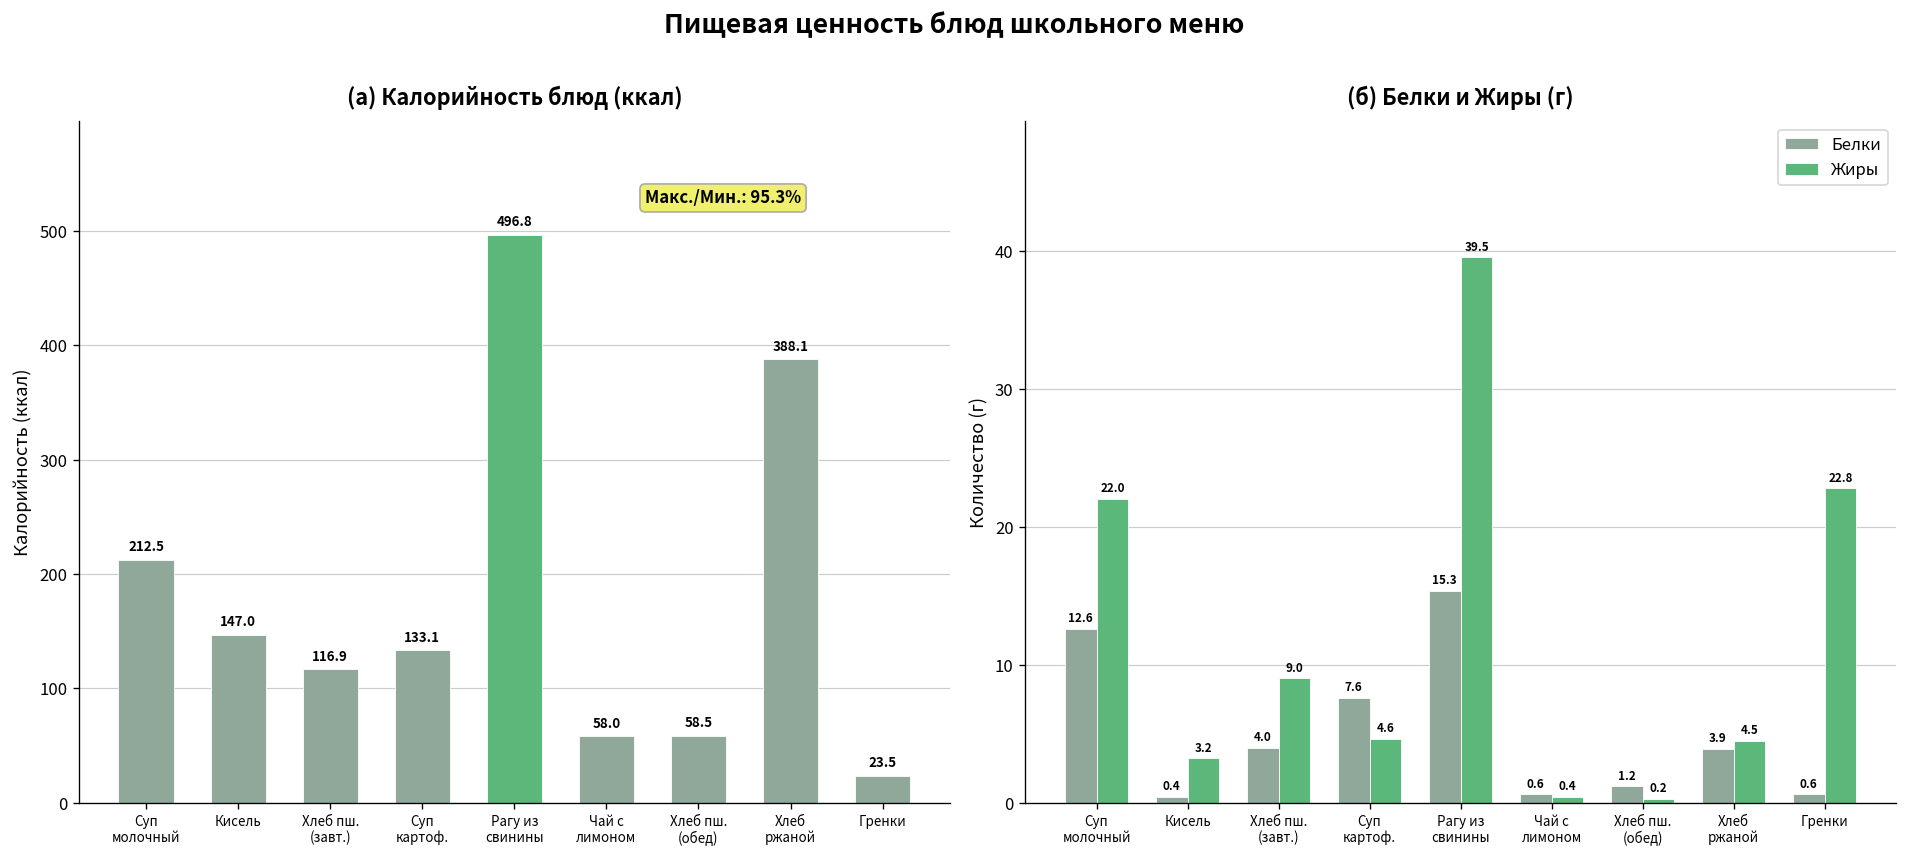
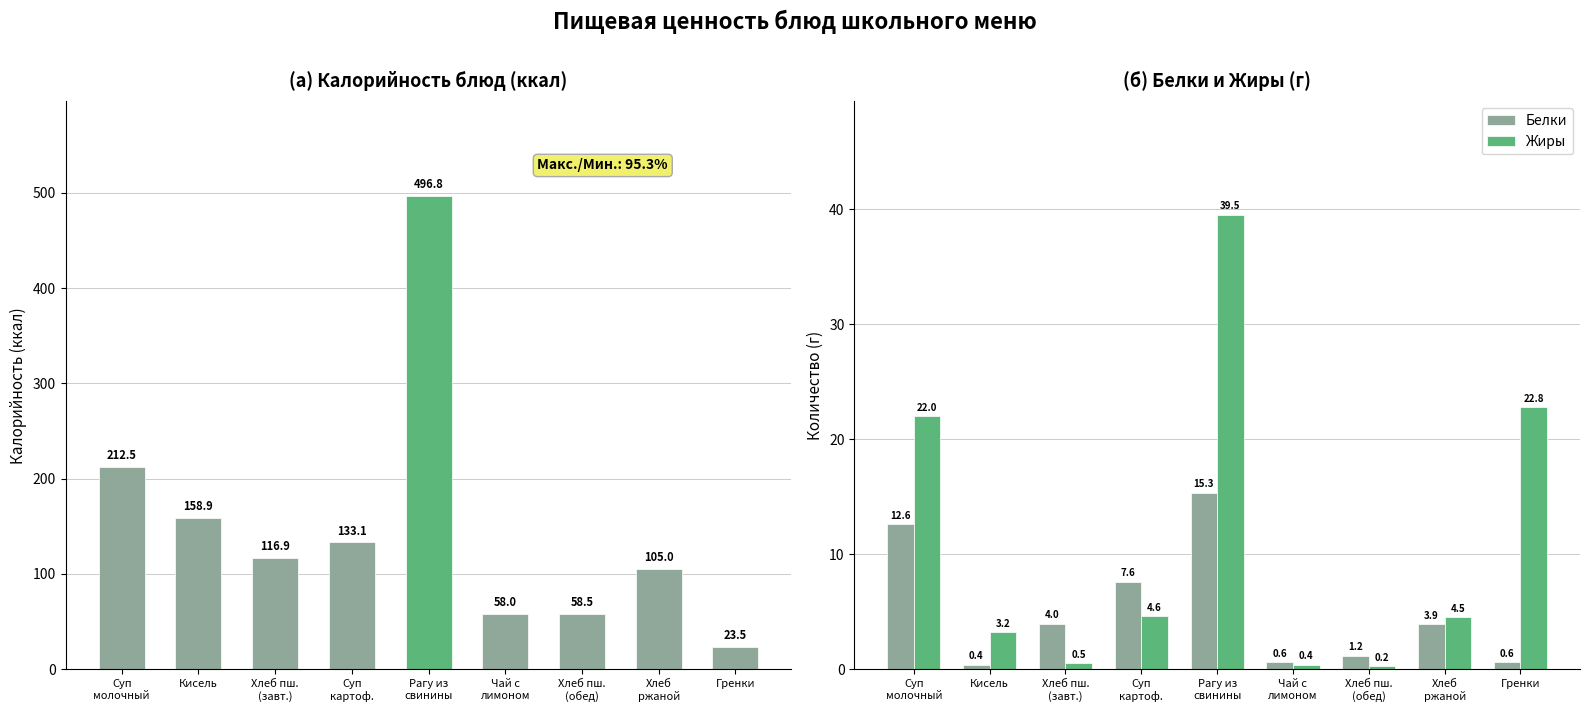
  {
    "(а) Калорийность блюд (ккал)": {
      "Суп молочный": 212.5,
-     "Кисель": 147.0,
+     "Кисель": 158.9,
      "Хлеб пш. (завт.)": 116.9,
      "Суп картоф.": 133.1,
      "Рагу из свинины": 496.8,
      "Чай с лимоном": 58.0,
      "Хлеб пш. (обед)": 58.5,
-     "Хлеб ржаной": 388.1,
+     "Хлеб ржаной": 105.0,
      "Гренки": 23.5
    },
    "(б) Белки и Жиры (г)": {
      "Белки": {
        "Суп молочный": 12.6,
        "Кисель": 0.4,
        "Хлеб пш. (завт.)": 4.0,
        "Суп картоф.": 7.6,
        "Рагу из свинины": 15.3,
        "Чай с лимоном": 0.6,
        "Хлеб пш. (обед)": 1.2,
        "Хлеб ржаной": 3.9,
        "Гренки": 0.6
      },
      "Жиры": {
        "Суп молочный": 22.0,
        "Кисель": 3.2,
-       "Хлеб пш. (завт.)": 9.0,
+       "Хлеб пш. (завт.)": 0.5,
        "Суп картоф.": 4.6,
        "Рагу из свинины": 39.5,
        "Чай с лимоном": 0.4,
        "Хлеб пш. (обед)": 0.2,
        "Хлеб ржаной": 4.5,
        "Гренки": 22.8
      }
    }
  }
